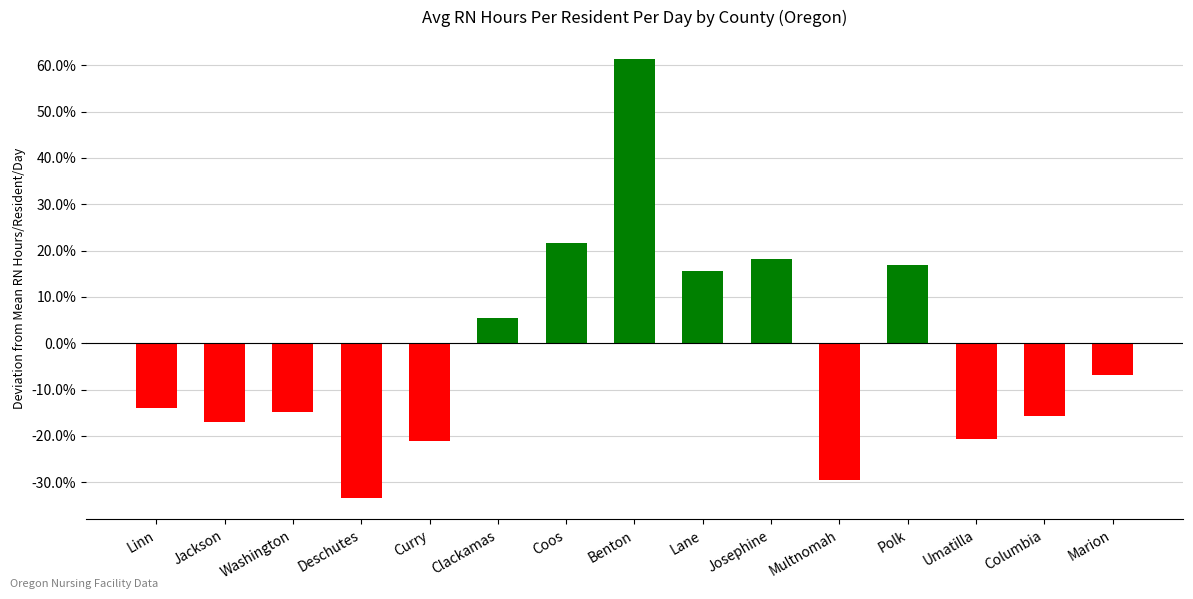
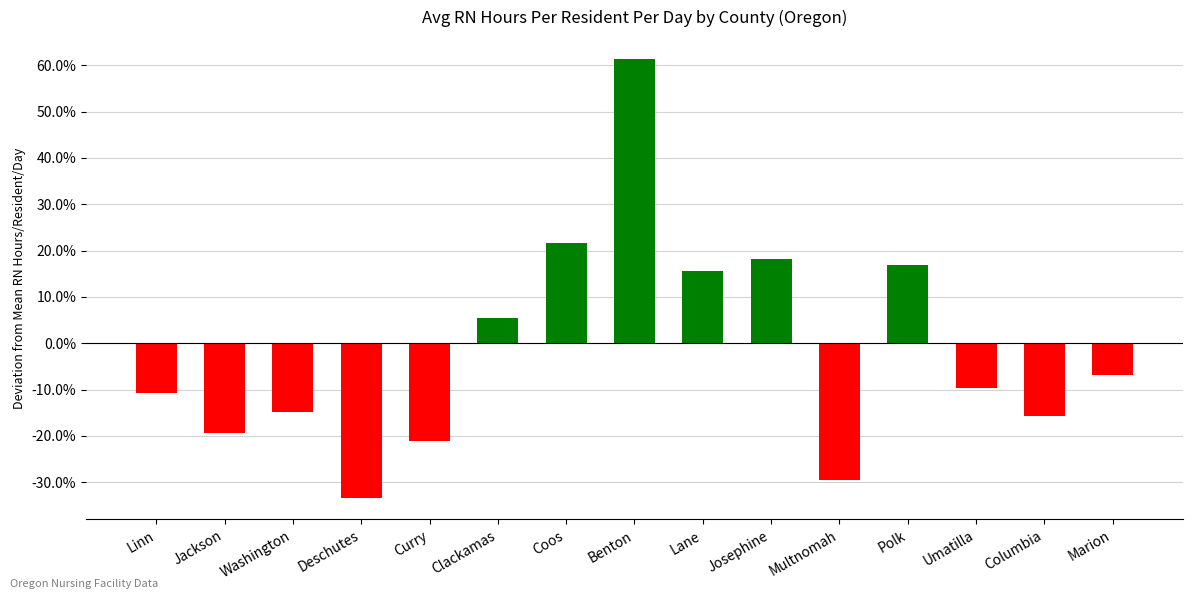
  {
-   "Linn": "-14%",
-   "Jackson": "-17%",
+   "Linn": "-11%",
+   "Jackson": "-19%",
    "Washington": "-15%",
    "Deschutes": "-33%",
    "Curry": "-21%",
    "Clackamas": "5%",
    "Coos": "22%",
    "Benton": "61%",
    "Lane": "16%",
    "Josephine": "18%",
    "Multnomah": "-30%",
    "Polk": "17%",
-   "Umatilla": "-21%",
+   "Umatilla": "-10%",
    "Columbia": "-16%",
    "Marion": "-7%"
  }
